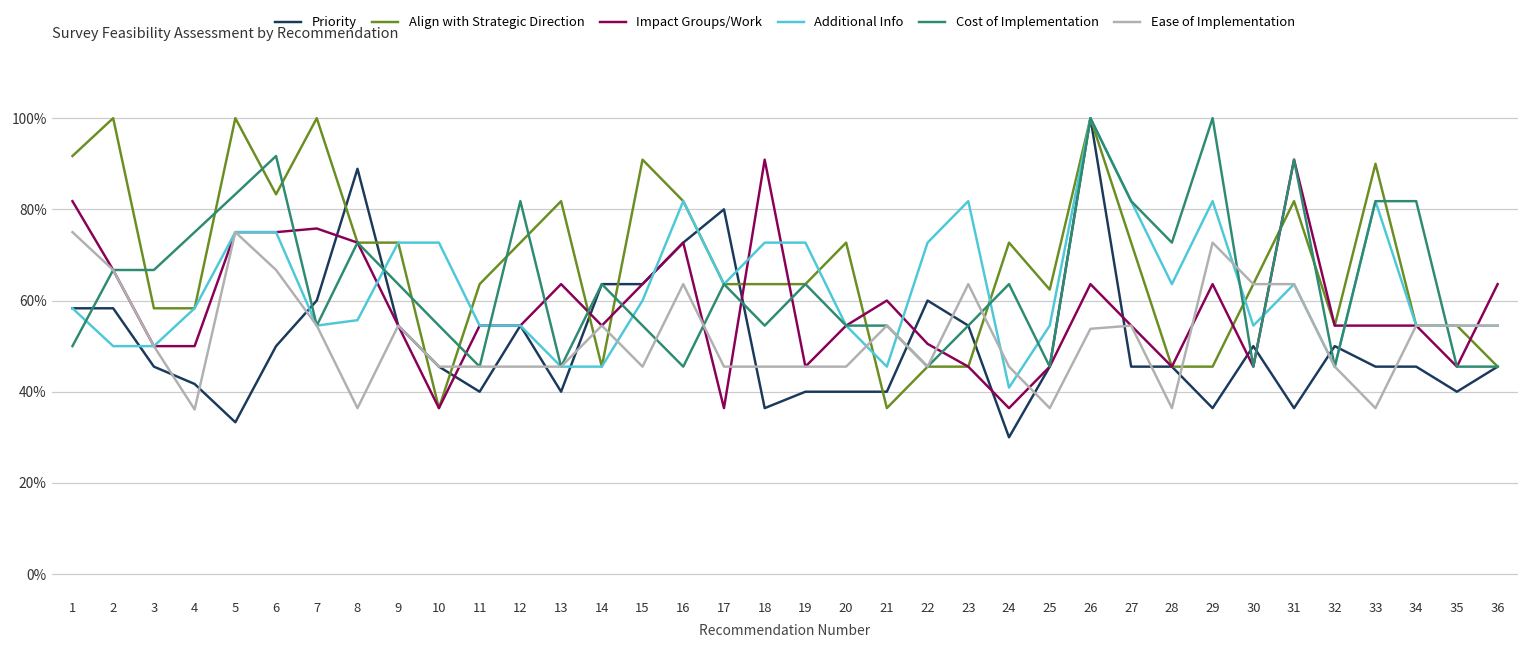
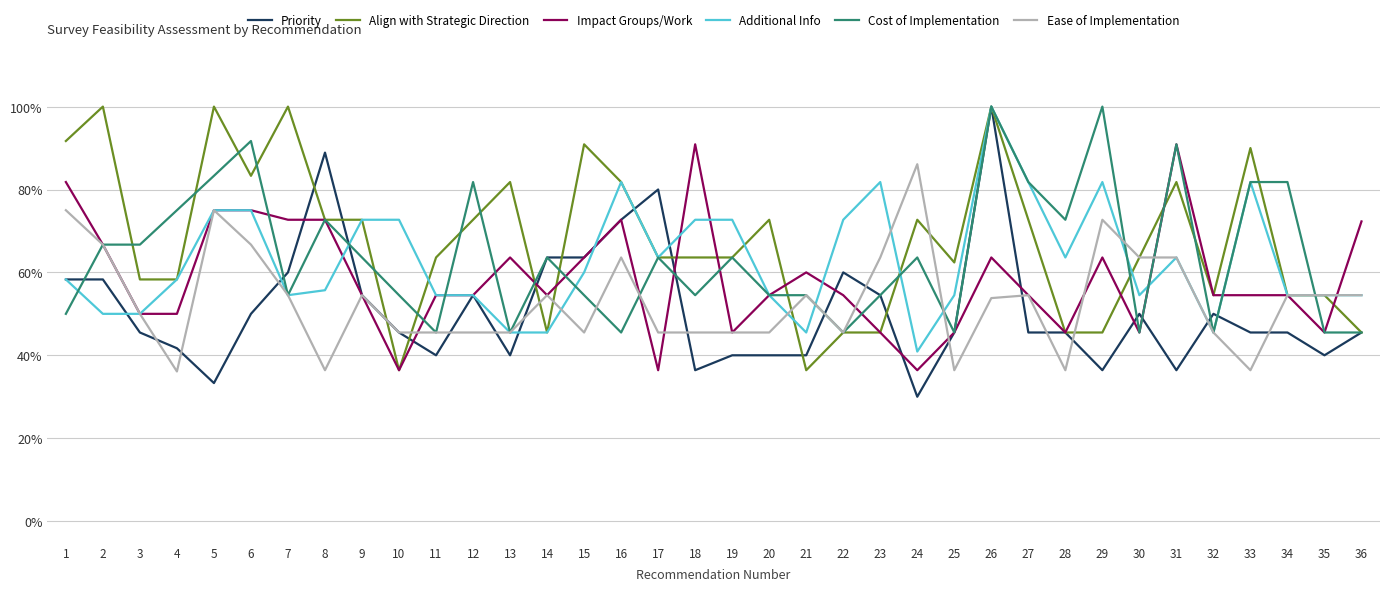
  {
    "Priority": {
      "2": "58%",
      "3": "46%",
      "4": "42%",
      "5": "33%",
      "6": "50%",
      "7": "60%",
      "8": "89%",
      "11": "40%",
      "13": "40%",
      "17": "80%",
      "18": "36%",
      "19": "40%",
      "20": "40%",
      "21": "40%",
      "22": "60%",
      "24": "30%",
      "27": "46%",
      "29": "36%",
      "30": "50%",
      "31": "36%",
      "32": "50%",
      "33": "46%",
      "34": "46%",
      "35": "40%"
    },
    "Align with Strategic Direction": {
      "1": "92%",
      "2": "100%",
      "3": "58%",
      "5": "100%",
      "6": "83%",
      "7": "100%",
      "11": "64%",
      "12": "73%",
      "13": "82%",
      "15": "91%",
      "18": "64%",
      "20": "73%",
      "21": "36%",
      "24": "73%",
      "25": "62%",
      "27": "73%",
      "29": "46%",
      "31": "82%",
      "33": "90%"
    },
    "Impact Groups/Work": {
      "1": "82%",
      "4": "50%",
-     "7": "76%",
+     "7": "73%",
      "13": "64%",
      "17": "36%",
      "18": "91%",
      "21": "60%",
-     "22": "51%",
+     "22": "55%",
      "24": "36%",
      "26": "64%",
      "29": "64%",
      "33": "55%",
-     "36": "64%"
+     "36": "72%"
    },
    "Additional Info": {
      "2": "50%",
      "8": "56%",
      "10": "73%",
      "15": "60%",
      "18": "73%",
      "19": "73%",
      "21": "46%",
      "22": "73%",
      "23": "82%",
      "24": "41%",
      "25": "55%",
      "28": "64%",
      "29": "82%",
      "30": "55%"
    },
    "Cost of Implementation": {
      "1": "50%",
      "3": "67%",
      "4": "75%",
      "5": "83%",
      "6": "92%",
      "9": "64%",
      "10": "55%",
      "12": "82%",
      "15": "55%",
      "16": "46%",
      "18": "55%",
      "24": "64%",
      "28": "73%",
      "29": "100%",
      "34": "82%"
    },
    "Ease of Implementation": {
      "1": "75%",
      "4": "36%",
      "6": "67%",
      "8": "36%",
      "12": "46%",
      "15": "46%",
      "16": "64%",
      "17": "46%",
      "18": "46%",
      "20": "46%",
      "23": "64%",
-     "24": "46%",
+     "24": "86%",
      "25": "36%",
      "26": "54%",
      "28": "36%",
      "29": "73%",
      "33": "36%"
    }
  }
